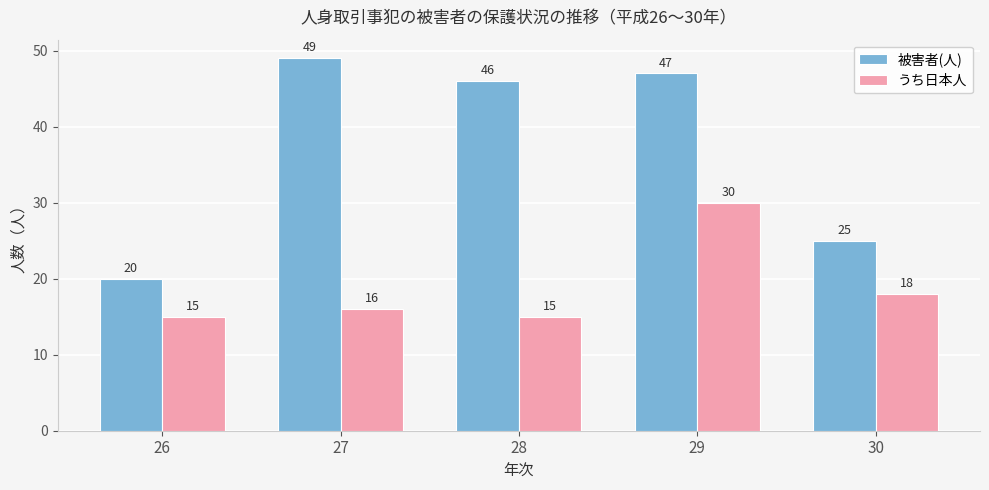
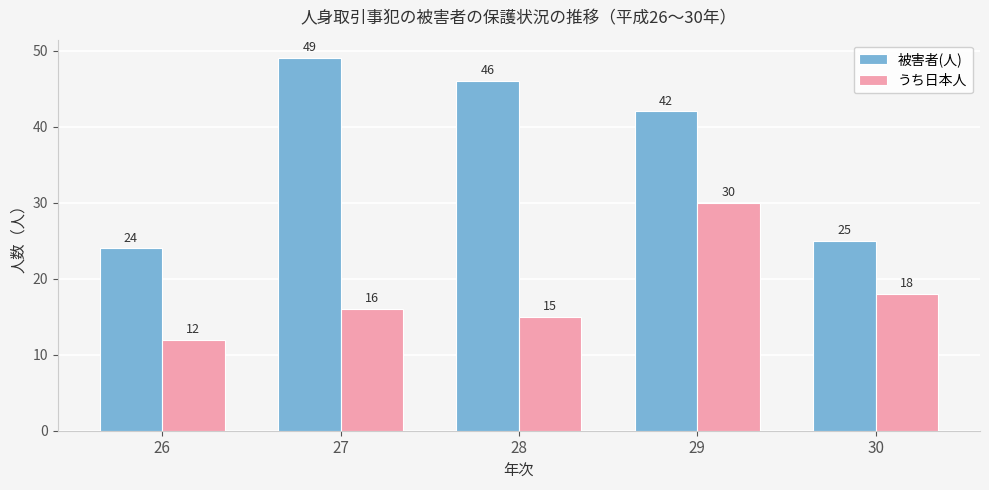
  {
    "被害者(人)": {
-     "26": 20,
+     "26": 24,
      "27": 49,
      "28": 46,
-     "29": 47,
+     "29": 42,
      "30": 25
    },
    "うち日本人": {
-     "26": 15,
+     "26": 12,
      "27": 16,
      "28": 15,
      "29": 30,
      "30": 18
    }
  }
